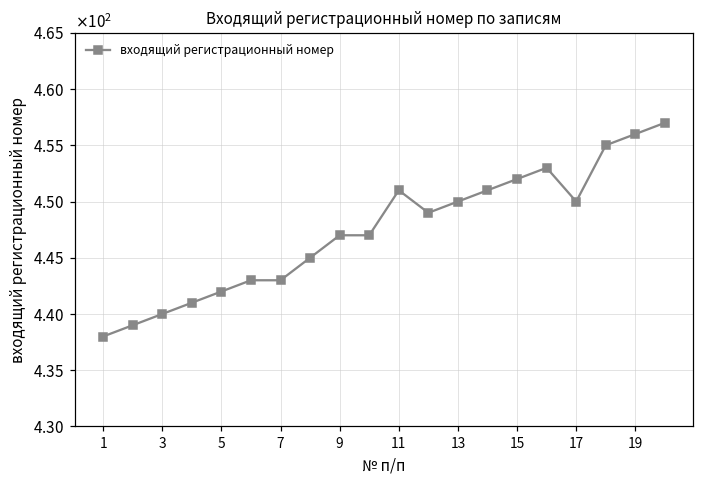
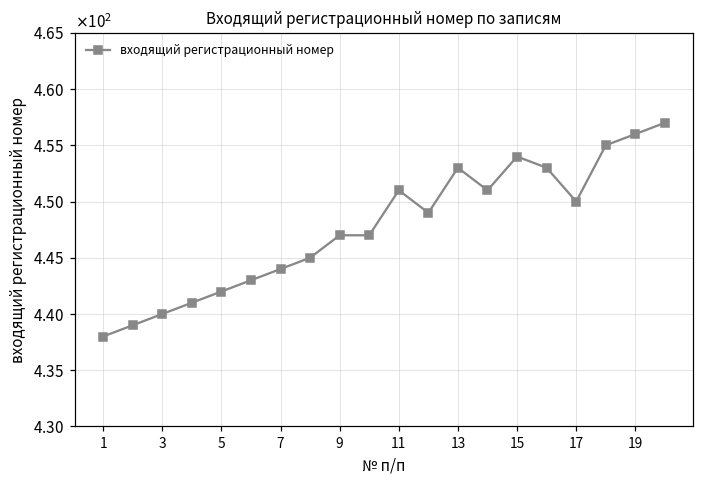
  {
    "1": 438,
    "3": 440,
    "5": 442,
-   "7": 443,
+   "7": 444,
    "9": 447,
    "11": 451,
-   "13": 450,
-   "15": 452,
+   "13": 453,
+   "15": 454,
    "17": 450,
    "19": 456
  }
